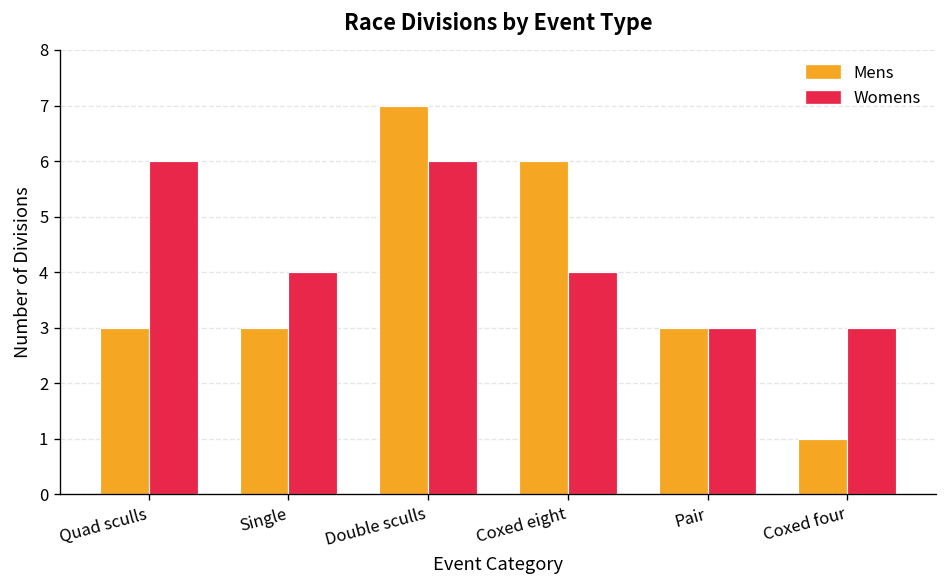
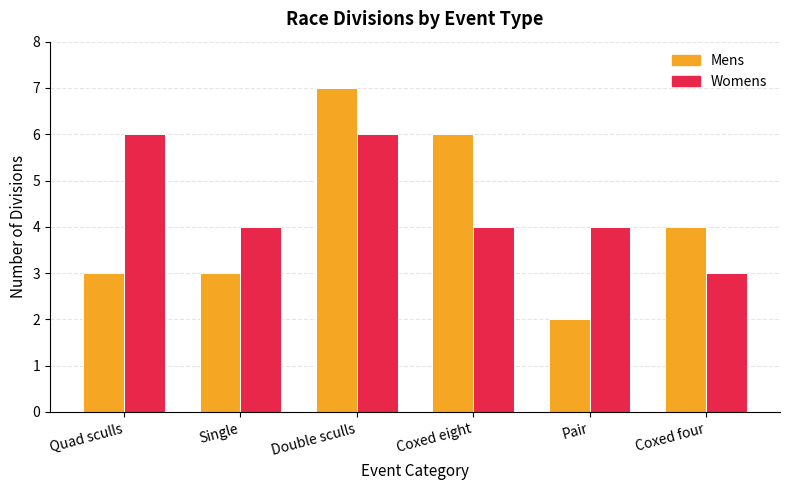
  {
    "Mens": {
      "Quad sculls": 3,
      "Single": 3,
      "Double sculls": 7,
      "Coxed eight": 6,
-     "Pair": 3,
-     "Coxed four": 1
+     "Pair": 2,
+     "Coxed four": 4
    },
    "Womens": {
      "Quad sculls": 6,
      "Single": 4,
      "Double sculls": 6,
      "Coxed eight": 4,
-     "Pair": 3,
+     "Pair": 4,
      "Coxed four": 3
    }
  }
